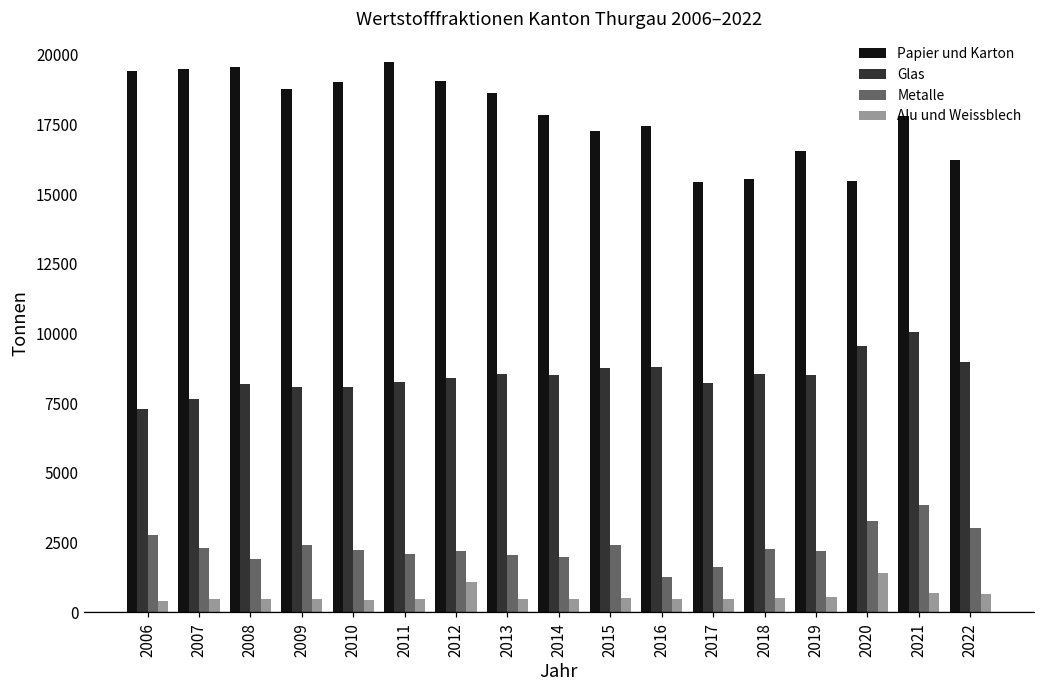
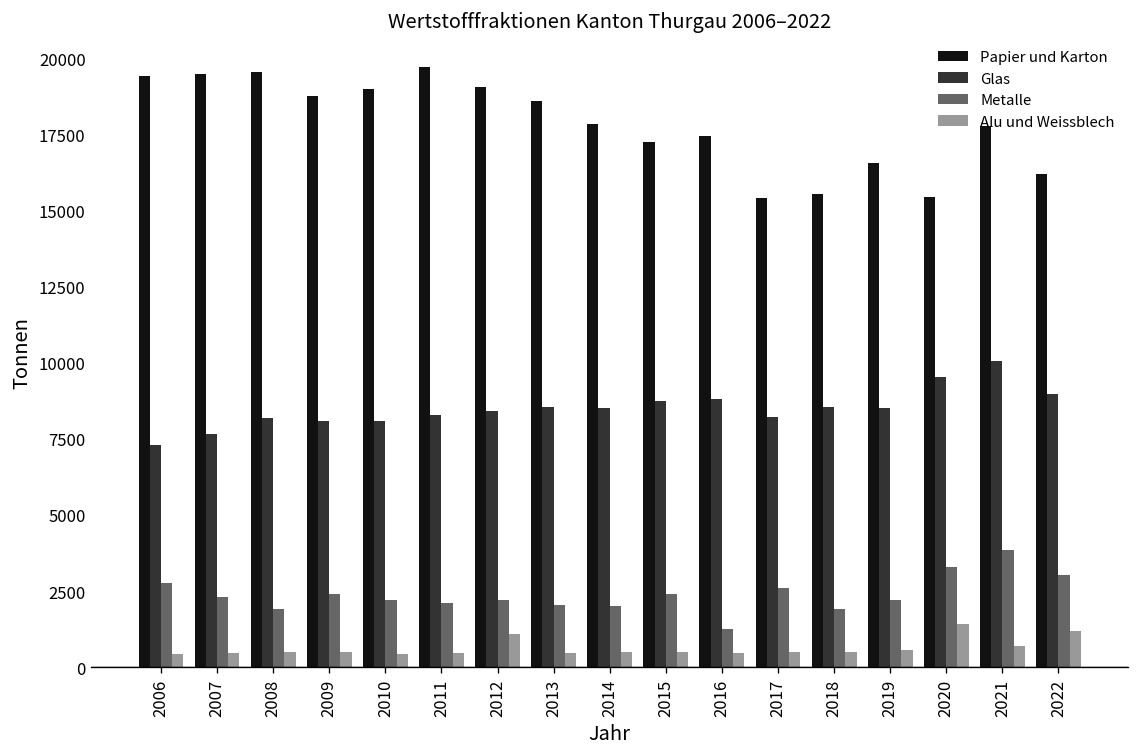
  {
    "Metalle": {
      "2006": 2800,
      "2007": 2300,
      "2008": 1900,
      "2009": 2400,
      "2010": 2200,
      "2011": 2100,
      "2012": 2200,
      "2013": 2100,
      "2014": 2000,
      "2015": 2400,
      "2016": 1300,
-     "2017": 1600,
-     "2018": 2300,
+     "2017": 2600,
+     "2018": 1900,
      "2019": 2200,
      "2020": 3300,
      "2021": 3800,
      "2022": 3000
    },
    "Alu und Weissblech": {
      "2006": 400,
      "2007": 500,
      "2008": 500,
      "2009": 500,
      "2010": 400,
      "2011": 500,
      "2012": 1100,
      "2013": 500,
      "2014": 500,
      "2015": 500,
      "2016": 500,
      "2017": 500,
      "2018": 500,
      "2019": 600,
      "2020": 1400,
      "2021": 700,
-     "2022": 700
+     "2022": 1200
    }
  }
